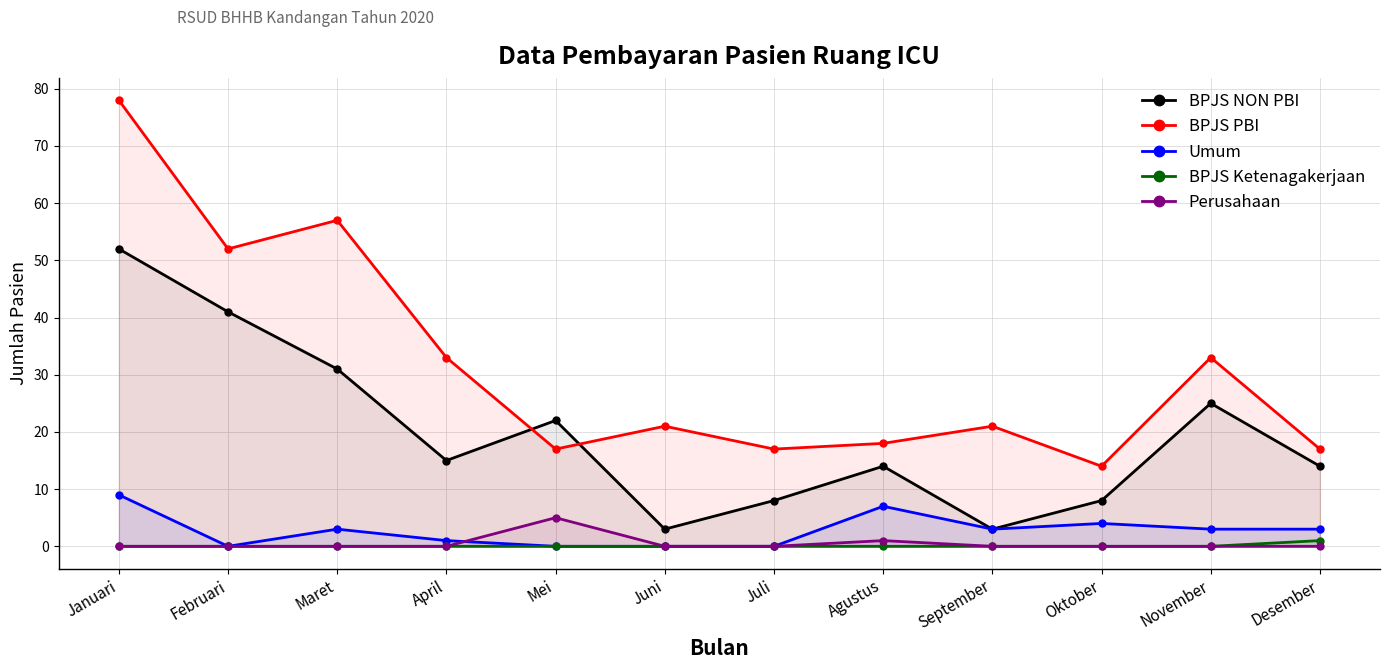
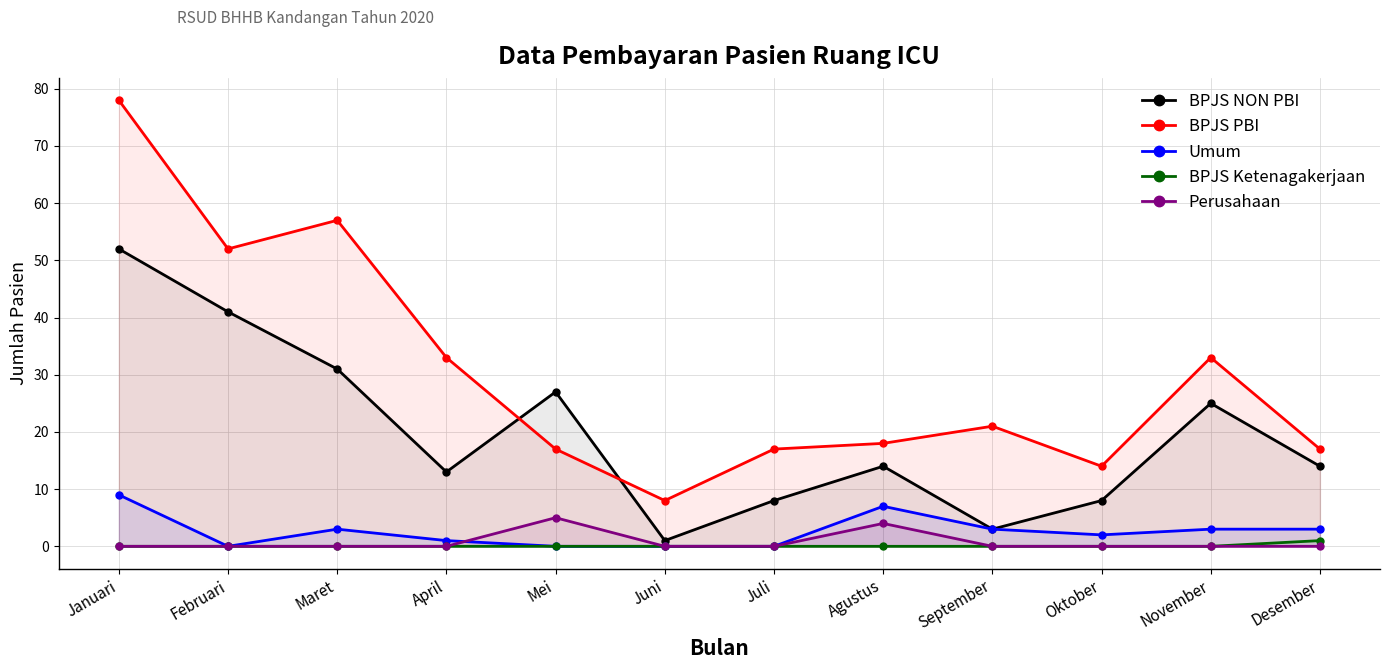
  {
    "BPJS NON PBI": {
      "Januari": 52,
      "Februari": 41,
      "Maret": 31,
-     "April": 15,
-     "Mei": 22,
-     "Juni": 3,
+     "April": 13,
+     "Mei": 27,
+     "Juni": 1,
      "Juli": 8,
      "Agustus": 14,
      "Oktober": 8,
      "November": 25,
      "Desember": 14
    },
    "BPJS PBI": {
      "Januari": 78,
      "Februari": 52,
      "Maret": 57,
      "April": 33,
      "Mei": 17,
-     "Juni": 21,
+     "Juni": 8,
      "Juli": 17,
      "Agustus": 18,
      "September": 21,
      "Oktober": 14,
      "November": 33,
      "Desember": 17
    },
    "Umum": {
      "Januari": 9,
      "Maret": 3,
      "April": 1,
      "Agustus": 7,
-     "Oktober": 4,
+     "Oktober": 2,
      "November": 3,
      "Desember": 3
    },
    "BPJS Ketenagakerjaan": {
      "Agustus": 0,
      "Desember": 1
    },
    "Perusahaan": {
      "Mei": 5,
-     "Agustus": 1,
+     "Agustus": 4,
      "Desember": 0
    }
  }
